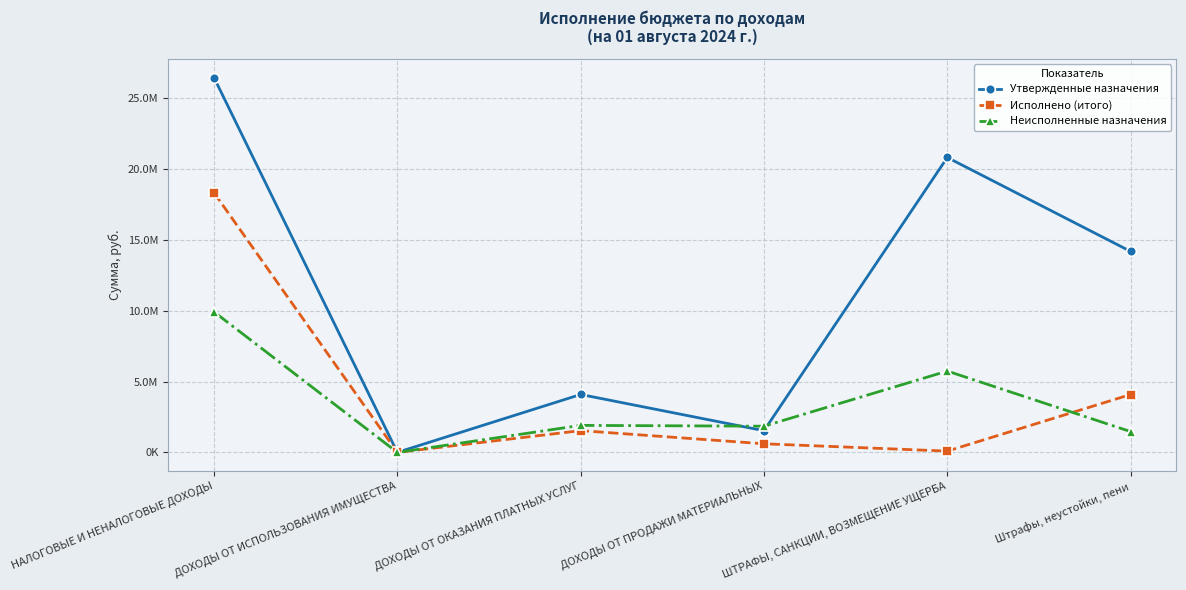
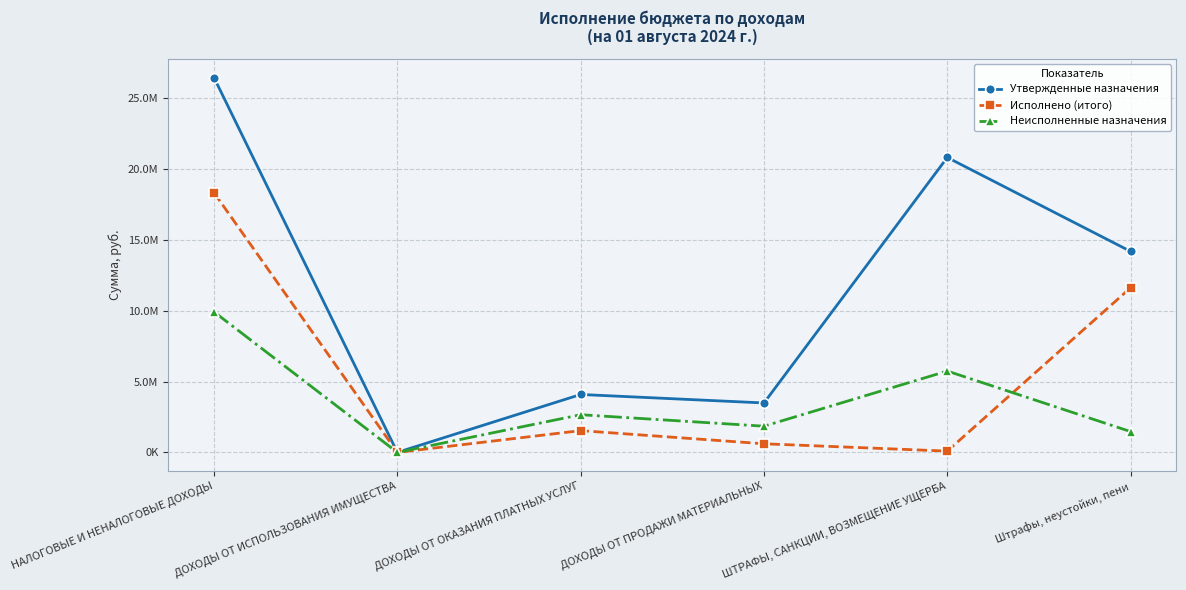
  {
    "Утвержденные назначения": {
      "НАЛОГОВЫЕ И НЕНАЛОГОВЫЕ ДОХОДЫ": 26400000,
      "ДОХОДЫ ОТ ОКАЗАНИЯ ПЛАТНЫХ УСЛУГ": 4100000,
-     "ДОХОДЫ ОТ ПРОДАЖИ МАТЕРИАЛЬНЫХ": 1500000,
+     "ДОХОДЫ ОТ ПРОДАЖИ МАТЕРИАЛЬНЫХ": 3500000,
      "ШТРАФЫ, САНКЦИИ, ВОЗМЕЩЕНИЕ УЩЕРБА": 20800000,
      "Штрафы, неустойки, пени": 14200000
    },
    "Исполнено (итого)": {
      "НАЛОГОВЫЕ И НЕНАЛОГОВЫЕ ДОХОДЫ": 18300000,
      "ДОХОДЫ ОТ ОКАЗАНИЯ ПЛАТНЫХ УСЛУГ": 1500000,
      "ДОХОДЫ ОТ ПРОДАЖИ МАТЕРИАЛЬНЫХ": 600000,
      "ШТРАФЫ, САНКЦИИ, ВОЗМЕЩЕНИЕ УЩЕРБА": 100000,
-     "Штрафы, неустойки, пени": 4100000
+     "Штрафы, неустойки, пени": 11600000
    },
    "Неисполненные назначения": {
      "НАЛОГОВЫЕ И НЕНАЛОГОВЫЕ ДОХОДЫ": 9900000,
-     "ДОХОДЫ ОТ ОКАЗАНИЯ ПЛАТНЫХ УСЛУГ": 1900000,
+     "ДОХОДЫ ОТ ОКАЗАНИЯ ПЛАТНЫХ УСЛУГ": 2700000,
      "ДОХОДЫ ОТ ПРОДАЖИ МАТЕРИАЛЬНЫХ": 1900000,
      "ШТРАФЫ, САНКЦИИ, ВОЗМЕЩЕНИЕ УЩЕРБА": 5700000,
      "Штрафы, неустойки, пени": 1500000
    }
  }
